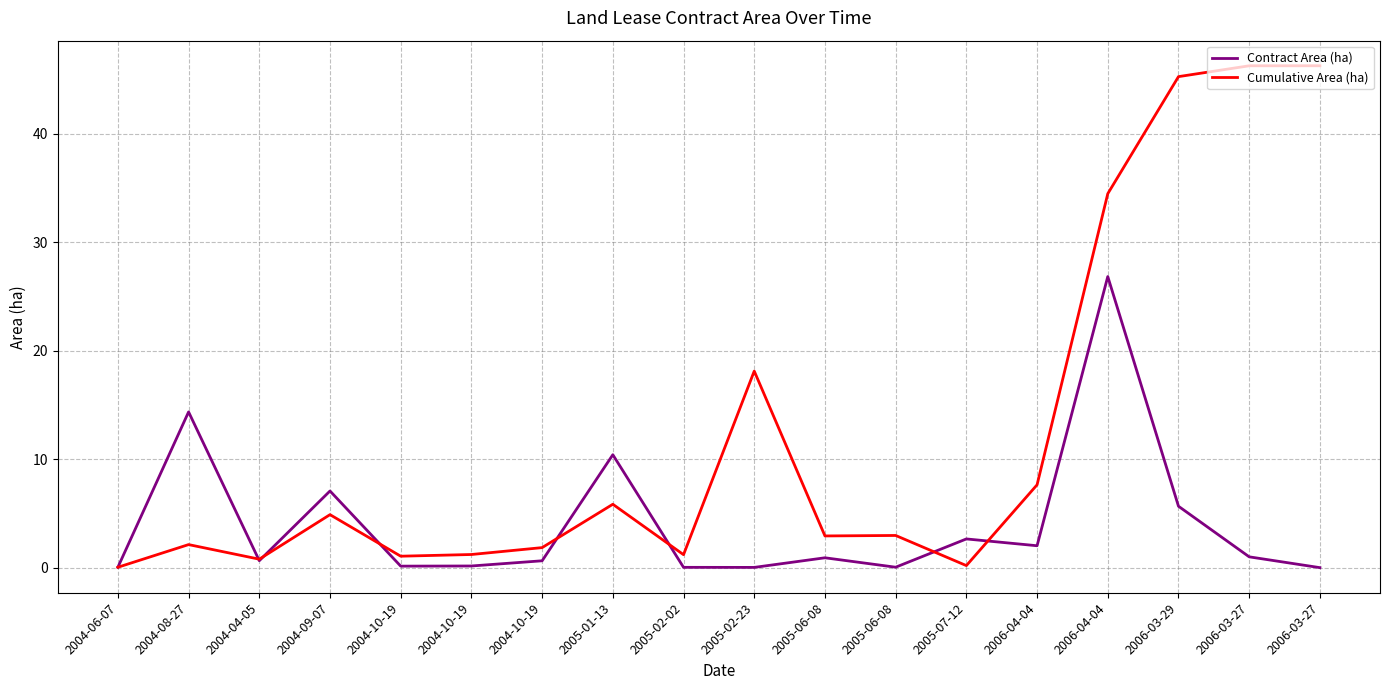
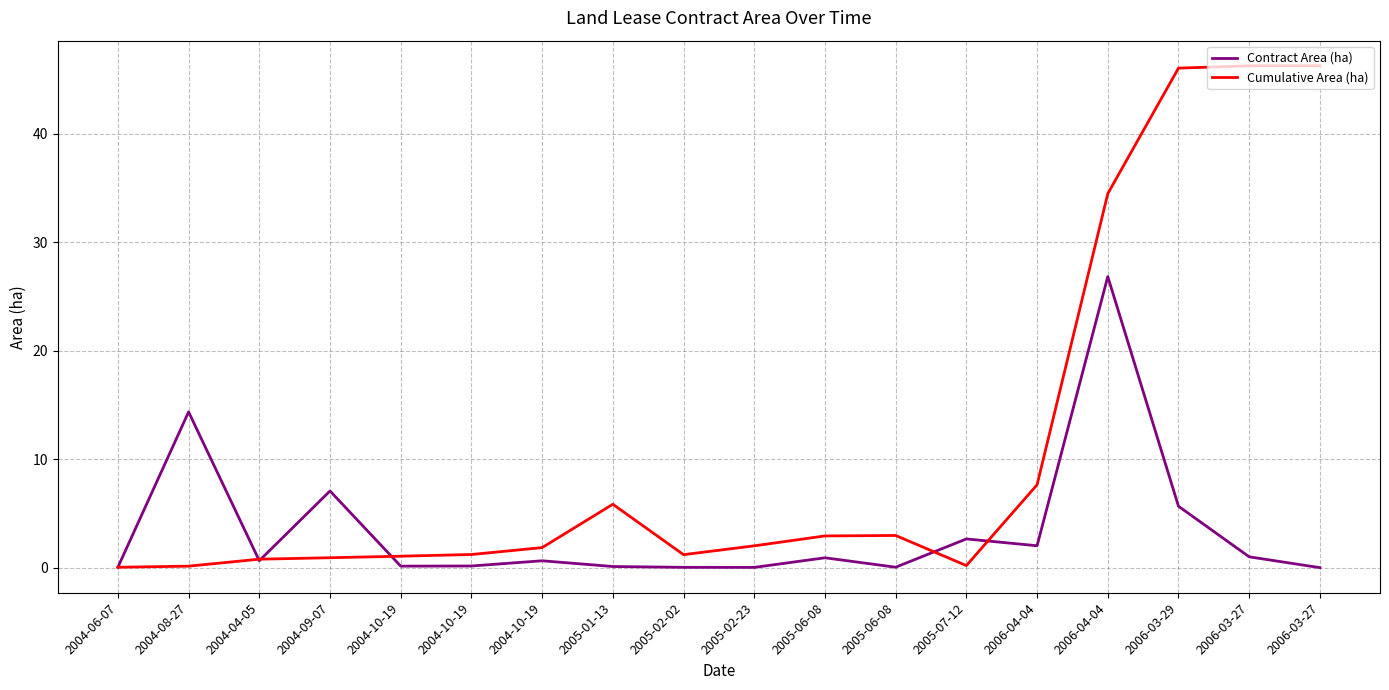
  {
    "Contract Area (ha)": {
      "2004-08-27": 14.4,
      "2004-09-07": 7.1,
-     "2005-01-13": 10.4,
+     "2005-01-13": 0.1,
      "2005-02-02": 0.0,
      "2005-02-23": 0.0,
      "2005-07-12": 2.7,
      "2006-03-29": 5.7
    },
    "Cumulative Area (ha)": {
-     "2004-08-27": 2.1,
-     "2004-09-07": 4.9,
+     "2004-08-27": 0.1,
+     "2004-09-07": 0.9,
      "2005-01-13": 5.8,
      "2005-02-02": 1.2,
-     "2005-02-23": 18.1,
+     "2005-02-23": 2.0,
      "2005-07-12": 0.2,
-     "2006-03-29": 45.3
+     "2006-03-29": 46.1
    }
  }
